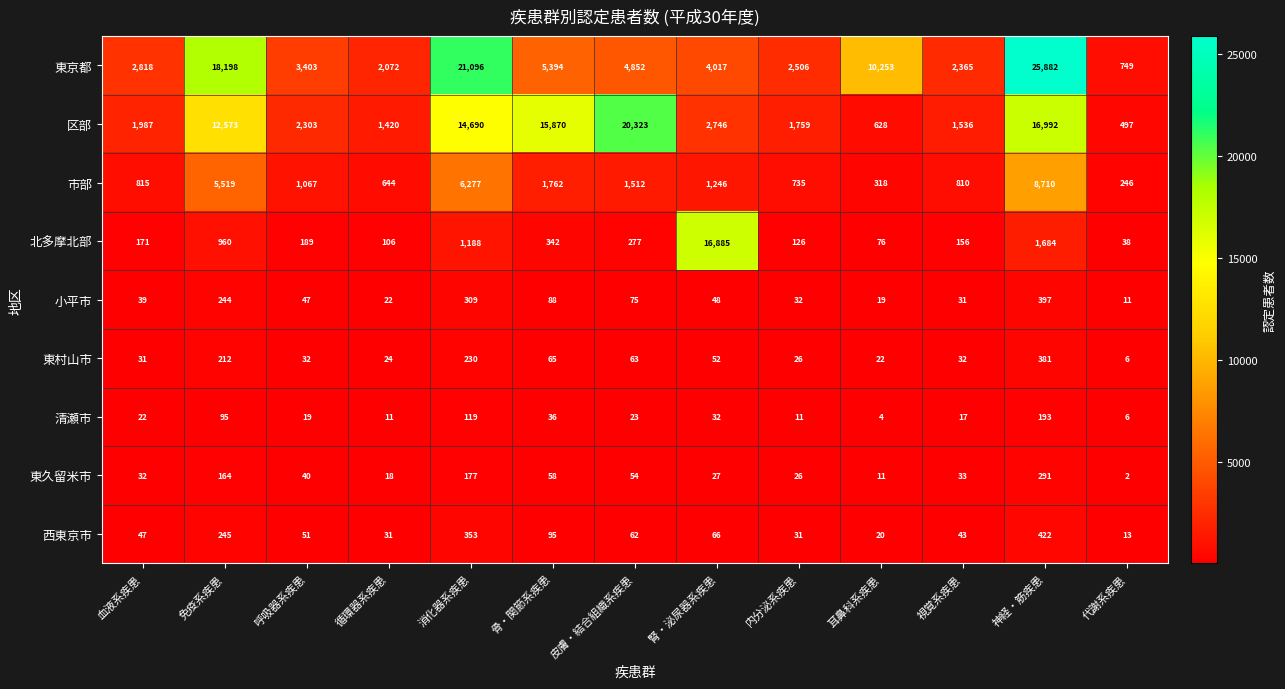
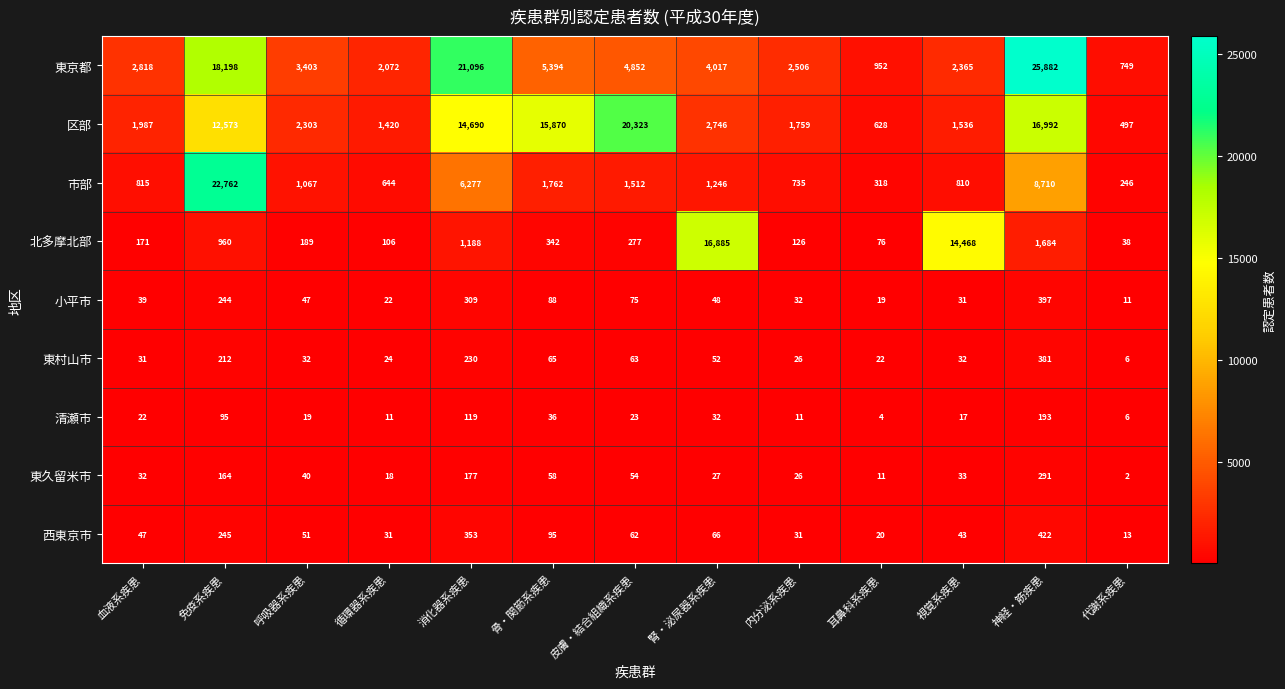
  {
    "東京都": {
      "血液系疾患": "2,818",
      "免疫系疾患": "18,198",
      "呼吸器系疾患": "3,403",
      "循環器系疾患": "2,072",
      "消化器系疾患": "21,096",
      "骨・関節系疾患": "5,394",
      "皮膚・結合組織系疾患": "4,852",
      "腎・泌尿器系疾患": "4,017",
      "内分泌系疾患": "2,506",
-     "耳鼻科系疾患": "10,253",
+     "耳鼻科系疾患": "952",
      "視覚系疾患": "2,365",
      "神経・筋疾患": "25,882",
      "代謝系疾患": "749"
    },
    "区部": {
      "血液系疾患": "1,987",
      "免疫系疾患": "12,573",
      "呼吸器系疾患": "2,303",
      "循環器系疾患": "1,420",
      "消化器系疾患": "14,690",
      "骨・関節系疾患": "15,870",
      "皮膚・結合組織系疾患": "20,323",
      "腎・泌尿器系疾患": "2,746",
      "内分泌系疾患": "1,759",
      "耳鼻科系疾患": "628",
      "視覚系疾患": "1,536",
      "神経・筋疾患": "16,992",
      "代謝系疾患": "497"
    },
    "市部": {
      "血液系疾患": "815",
-     "免疫系疾患": "5,519",
+     "免疫系疾患": "22,762",
      "呼吸器系疾患": "1,067",
      "循環器系疾患": "644",
      "消化器系疾患": "6,277",
      "骨・関節系疾患": "1,762",
      "皮膚・結合組織系疾患": "1,512",
      "腎・泌尿器系疾患": "1,246",
      "内分泌系疾患": "735",
      "耳鼻科系疾患": "318",
      "視覚系疾患": "810",
      "神経・筋疾患": "8,710",
      "代謝系疾患": "246"
    },
    "北多摩北部": {
      "血液系疾患": "171",
      "免疫系疾患": "960",
      "呼吸器系疾患": "189",
      "循環器系疾患": "106",
      "消化器系疾患": "1,188",
      "骨・関節系疾患": "342",
      "皮膚・結合組織系疾患": "277",
      "腎・泌尿器系疾患": "16,885",
      "内分泌系疾患": "126",
      "耳鼻科系疾患": "76",
-     "視覚系疾患": "156",
+     "視覚系疾患": "14,468",
      "神経・筋疾患": "1,684",
      "代謝系疾患": "38"
    },
    "小平市": {
      "血液系疾患": "39",
      "免疫系疾患": "244",
      "呼吸器系疾患": "47",
      "循環器系疾患": "22",
      "消化器系疾患": "309",
      "骨・関節系疾患": "88",
      "皮膚・結合組織系疾患": "75",
      "腎・泌尿器系疾患": "48",
      "内分泌系疾患": "32",
      "耳鼻科系疾患": "19",
      "視覚系疾患": "31",
      "神経・筋疾患": "397",
      "代謝系疾患": "11"
    },
    "東村山市": {
      "血液系疾患": "31",
      "免疫系疾患": "212",
      "呼吸器系疾患": "32",
      "循環器系疾患": "24",
      "消化器系疾患": "230",
      "骨・関節系疾患": "65",
      "皮膚・結合組織系疾患": "63",
      "腎・泌尿器系疾患": "52",
      "内分泌系疾患": "26",
      "耳鼻科系疾患": "22",
      "視覚系疾患": "32",
      "神経・筋疾患": "381",
      "代謝系疾患": "6"
    },
    "清瀬市": {
      "血液系疾患": "22",
      "免疫系疾患": "95",
      "呼吸器系疾患": "19",
      "循環器系疾患": "11",
      "消化器系疾患": "119",
      "骨・関節系疾患": "36",
      "皮膚・結合組織系疾患": "23",
      "腎・泌尿器系疾患": "32",
      "内分泌系疾患": "11",
      "耳鼻科系疾患": "4",
      "視覚系疾患": "17",
      "神経・筋疾患": "193",
      "代謝系疾患": "6"
    },
    "東久留米市": {
      "血液系疾患": "32",
      "免疫系疾患": "164",
      "呼吸器系疾患": "40",
      "循環器系疾患": "18",
      "消化器系疾患": "177",
      "骨・関節系疾患": "58",
      "皮膚・結合組織系疾患": "54",
      "腎・泌尿器系疾患": "27",
      "内分泌系疾患": "26",
      "耳鼻科系疾患": "11",
      "視覚系疾患": "33",
      "神経・筋疾患": "291",
      "代謝系疾患": "2"
    },
    "西東京市": {
      "血液系疾患": "47",
      "免疫系疾患": "245",
      "呼吸器系疾患": "51",
      "循環器系疾患": "31",
      "消化器系疾患": "353",
      "骨・関節系疾患": "95",
      "皮膚・結合組織系疾患": "62",
      "腎・泌尿器系疾患": "66",
      "内分泌系疾患": "31",
      "耳鼻科系疾患": "20",
      "視覚系疾患": "43",
      "神経・筋疾患": "422",
      "代謝系疾患": "13"
    }
  }
